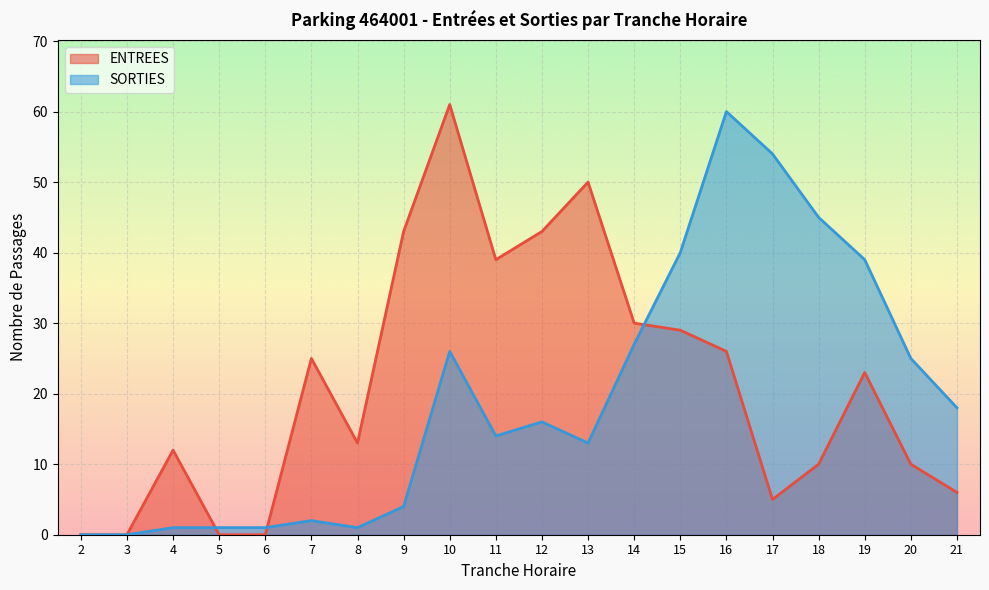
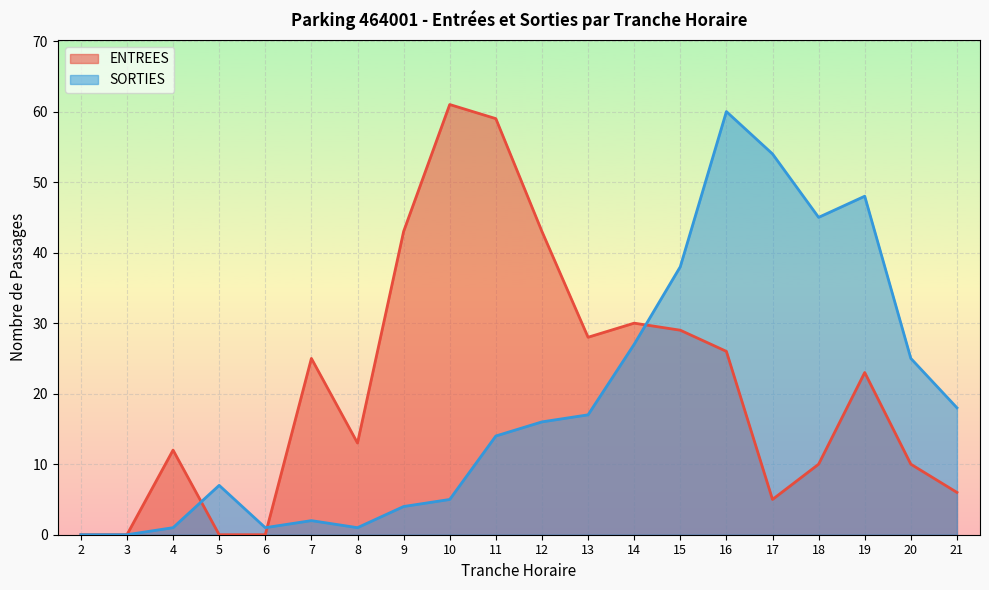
  {
    "ENTREES": {
      "4": 12,
      "5": 0,
      "6": 0,
      "7": 25,
      "8": 13,
      "9": 43,
      "10": 61,
-     "11": 39,
+     "11": 59,
      "12": 43,
-     "13": 50,
+     "13": 28,
      "14": 30,
      "15": 29,
      "16": 26,
      "17": 5,
      "18": 10,
      "19": 23,
      "20": 10,
      "21": 6
    },
    "SORTIES": {
      "4": 1,
-     "5": 1,
+     "5": 7,
      "6": 1,
      "7": 2,
      "8": 1,
      "9": 4,
-     "10": 26,
+     "10": 5,
      "11": 14,
      "12": 16,
-     "13": 13,
+     "13": 17,
      "14": 27,
-     "15": 40,
+     "15": 38,
      "16": 60,
      "17": 54,
      "18": 45,
-     "19": 39,
+     "19": 48,
      "20": 25,
      "21": 18
    }
  }
